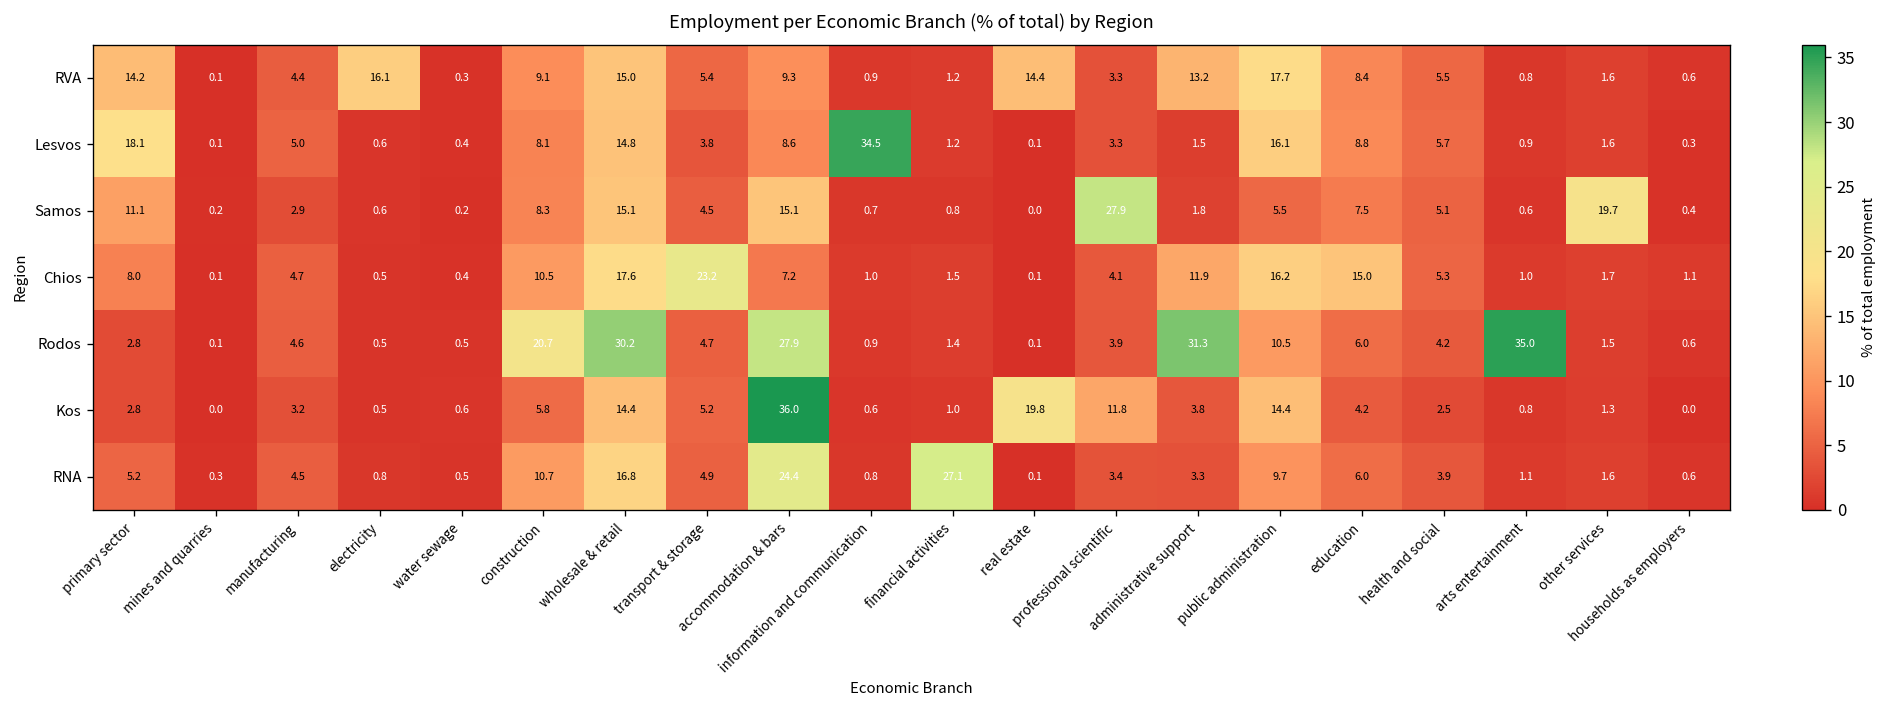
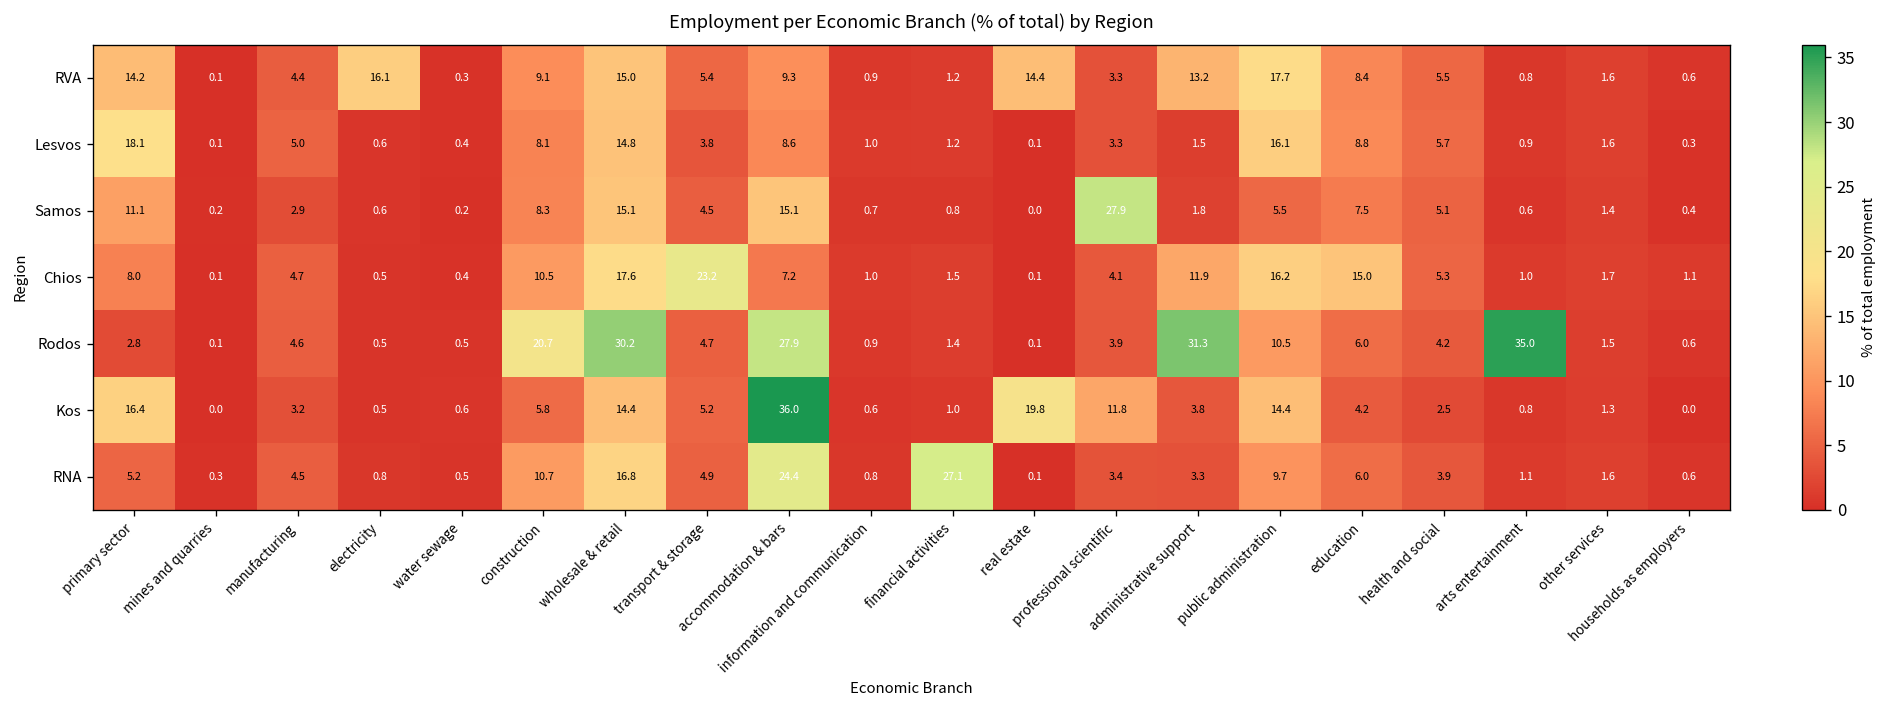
  {
    "RVA": {
      "primary sector": 14.2,
      "mines and quarries": 0.1,
      "manufacturing": 4.4,
      "electricity": 16.1,
      "water sewage": 0.3,
      "construction": 9.1,
      "wholesale & retail": 15.0,
      "transport & storage": 5.4,
      "accommodation & bars": 9.3,
      "information and communication": 0.9,
      "financial activities": 1.2,
      "real estate": 14.4,
      "professional scientific": 3.3,
      "administrative support": 13.2,
      "public administration": 17.7,
      "education": 8.4,
      "health and social": 5.5,
      "arts entertainment": 0.8,
      "other services": 1.6,
      "households as employers": 0.6
    },
    "Lesvos": {
      "primary sector": 18.1,
      "mines and quarries": 0.1,
      "manufacturing": 5.0,
      "electricity": 0.6,
      "water sewage": 0.4,
      "construction": 8.1,
      "wholesale & retail": 14.8,
      "transport & storage": 3.8,
      "accommodation & bars": 8.6,
-     "information and communication": 34.5,
+     "information and communication": 1.0,
      "financial activities": 1.2,
      "real estate": 0.1,
      "professional scientific": 3.3,
      "administrative support": 1.5,
      "public administration": 16.1,
      "education": 8.8,
      "health and social": 5.7,
      "arts entertainment": 0.9,
      "other services": 1.6,
      "households as employers": 0.3
    },
    "Samos": {
      "primary sector": 11.1,
      "mines and quarries": 0.2,
      "manufacturing": 2.9,
      "electricity": 0.6,
      "water sewage": 0.2,
      "construction": 8.3,
      "wholesale & retail": 15.1,
      "transport & storage": 4.5,
      "accommodation & bars": 15.1,
      "information and communication": 0.7,
      "financial activities": 0.8,
      "real estate": 0.0,
      "professional scientific": 27.9,
      "administrative support": 1.8,
      "public administration": 5.5,
      "education": 7.5,
      "health and social": 5.1,
      "arts entertainment": 0.6,
-     "other services": 19.7,
+     "other services": 1.4,
      "households as employers": 0.4
    },
    "Chios": {
      "primary sector": 8.0,
      "mines and quarries": 0.1,
      "manufacturing": 4.7,
      "electricity": 0.5,
      "water sewage": 0.4,
      "construction": 10.5,
      "wholesale & retail": 17.6,
      "transport & storage": 23.2,
      "accommodation & bars": 7.2,
      "information and communication": 1.0,
      "financial activities": 1.5,
      "real estate": 0.1,
      "professional scientific": 4.1,
      "administrative support": 11.9,
      "public administration": 16.2,
      "education": 15.0,
      "health and social": 5.3,
      "arts entertainment": 1.0,
      "other services": 1.7,
      "households as employers": 1.1
    },
    "Rodos": {
      "primary sector": 2.8,
      "mines and quarries": 0.1,
      "manufacturing": 4.6,
      "electricity": 0.5,
      "water sewage": 0.5,
      "construction": 20.7,
      "wholesale & retail": 30.2,
      "transport & storage": 4.7,
      "accommodation & bars": 27.9,
      "information and communication": 0.9,
      "financial activities": 1.4,
      "real estate": 0.1,
      "professional scientific": 3.9,
      "administrative support": 31.3,
      "public administration": 10.5,
      "education": 6.0,
      "health and social": 4.2,
      "arts entertainment": 35.0,
      "other services": 1.5,
      "households as employers": 0.6
    },
    "Kos": {
-     "primary sector": 2.8,
+     "primary sector": 16.4,
      "mines and quarries": 0.0,
      "manufacturing": 3.2,
      "electricity": 0.5,
      "water sewage": 0.6,
      "construction": 5.8,
      "wholesale & retail": 14.4,
      "transport & storage": 5.2,
      "accommodation & bars": 36.0,
      "information and communication": 0.6,
      "financial activities": 1.0,
      "real estate": 19.8,
      "professional scientific": 11.8,
      "administrative support": 3.8,
      "public administration": 14.4,
      "education": 4.2,
      "health and social": 2.5,
      "arts entertainment": 0.8,
      "other services": 1.3,
      "households as employers": 0.0
    },
    "RNA": {
      "primary sector": 5.2,
      "mines and quarries": 0.3,
      "manufacturing": 4.5,
      "electricity": 0.8,
      "water sewage": 0.5,
      "construction": 10.7,
      "wholesale & retail": 16.8,
      "transport & storage": 4.9,
      "accommodation & bars": 24.4,
      "information and communication": 0.8,
      "financial activities": 27.1,
      "real estate": 0.1,
      "professional scientific": 3.4,
      "administrative support": 3.3,
      "public administration": 9.7,
      "education": 6.0,
      "health and social": 3.9,
      "arts entertainment": 1.1,
      "other services": 1.6,
      "households as employers": 0.6
    }
  }
